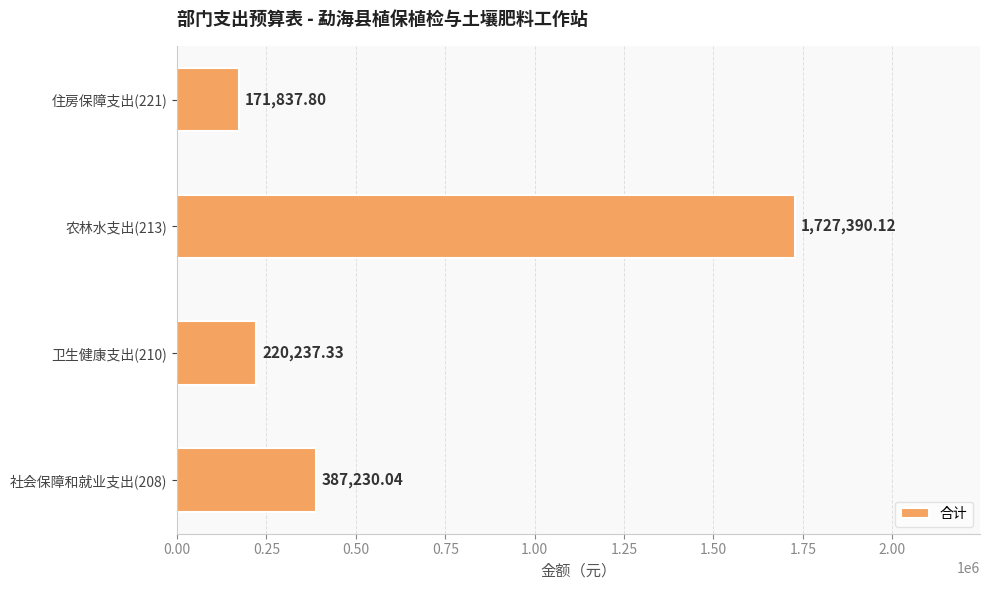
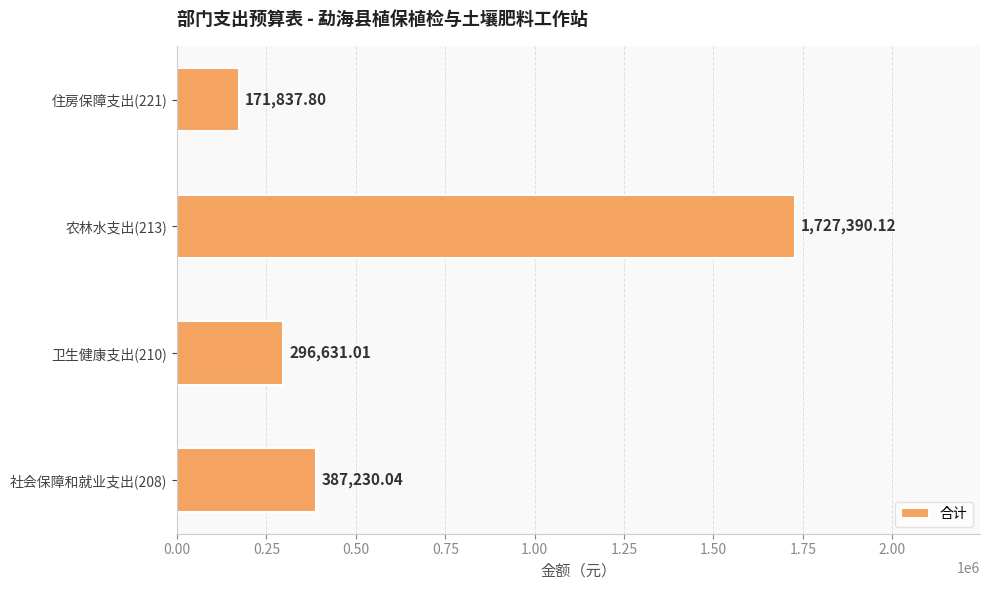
  {
    "住房保障支出(221)": "171,837.80",
    "农林水支出(213)": "1,727,390.12",
-   "卫生健康支出(210)": "220,237.33",
+   "卫生健康支出(210)": "296,631.01",
    "社会保障和就业支出(208)": "387,230.04"
  }
